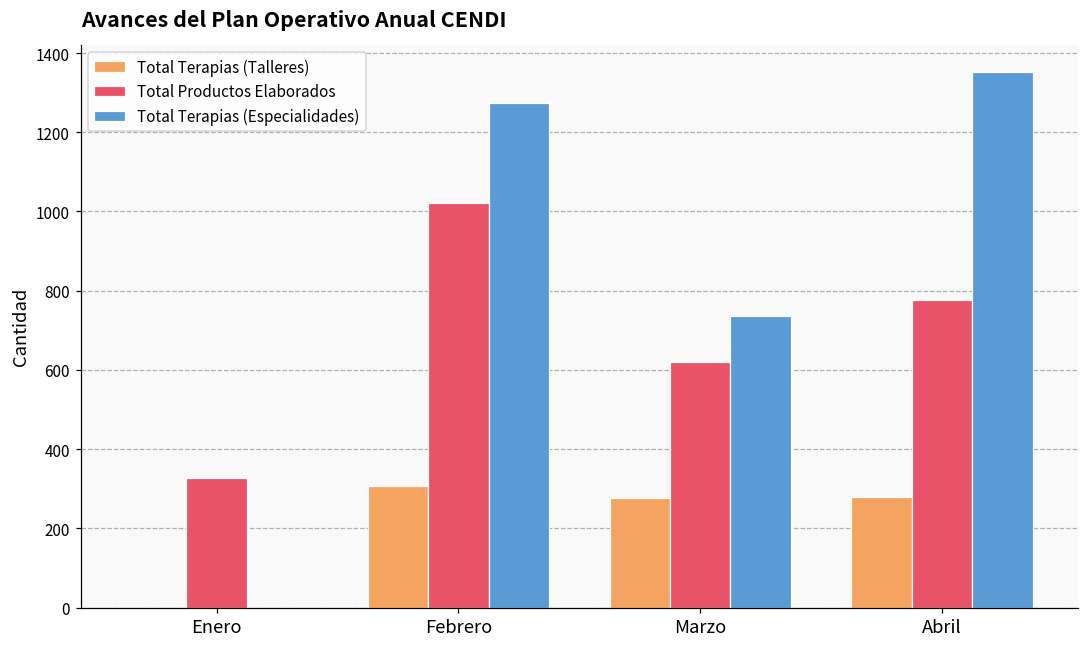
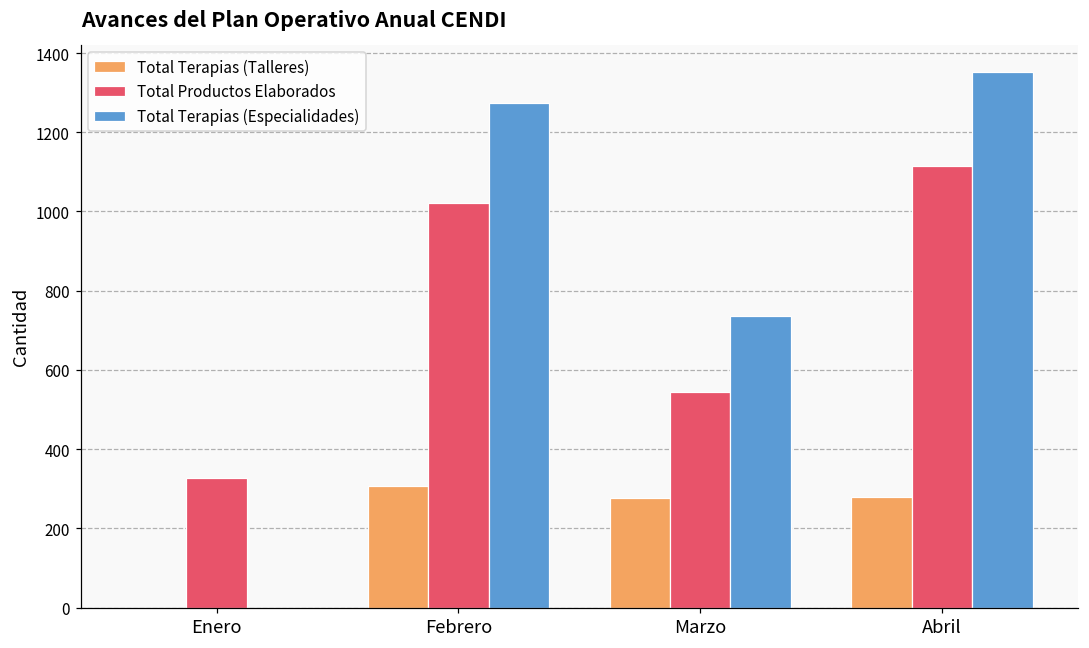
  {
    "Total Terapias (Talleres)": {
      "Enero": 0,
      "Febrero": 310,
      "Marzo": 280,
      "Abril": 280
    },
    "Total Productos Elaborados": {
      "Enero": 330,
      "Febrero": 1020,
-     "Marzo": 620,
-     "Abril": 780
+     "Marzo": 550,
+     "Abril": 1120
    },
    "Total Terapias (Especialidades)": {
      "Enero": 0,
      "Febrero": 1270,
      "Marzo": 740,
      "Abril": 1350
    }
  }
